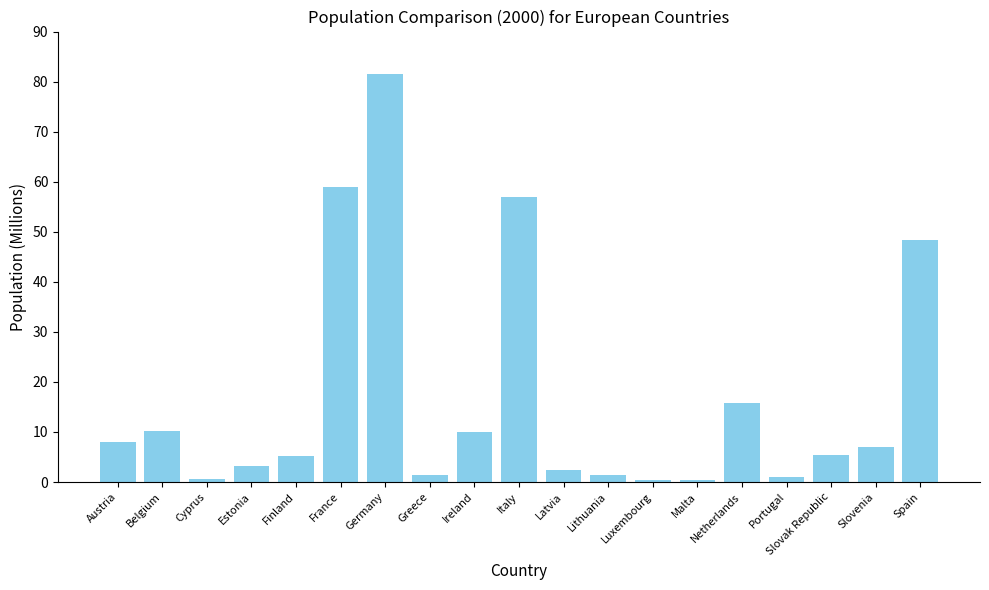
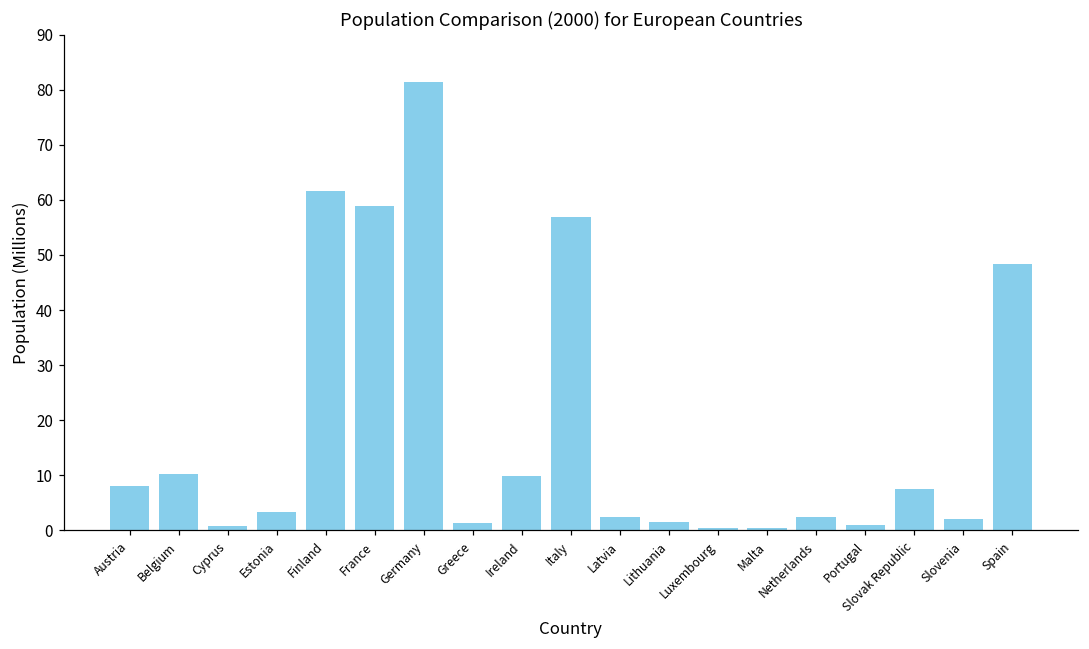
  {
    "Austria": 8,
    "Belgium": 10,
    "Cyprus": 1,
    "Estonia": 3,
-   "Finland": 5,
+   "Finland": 62,
    "France": 59,
    "Germany": 81,
    "Greece": 1,
    "Ireland": 10,
    "Italy": 57,
    "Latvia": 2,
    "Lithuania": 2,
-   "Netherlands": 16,
+   "Netherlands": 2,
    "Portugal": 1,
-   "Slovak Republic": 5,
-   "Slovenia": 7,
+   "Slovak Republic": 7,
+   "Slovenia": 2,
    "Spain": 48
  }
